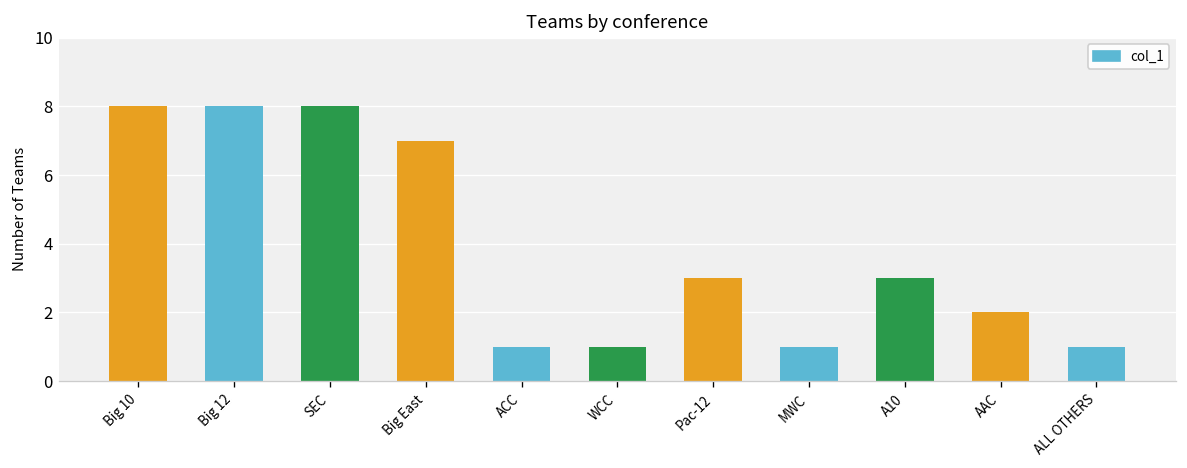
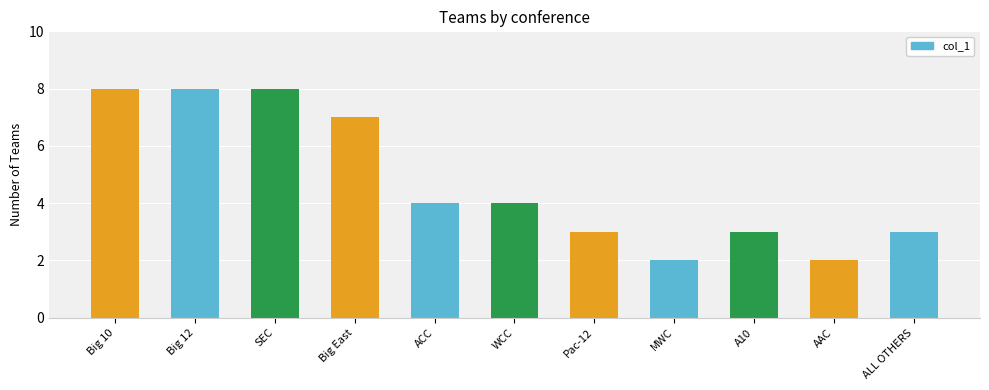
  {
    "Big 10": 8,
    "Big 12": 8,
    "SEC": 8,
    "Big East": 7,
-   "ACC": 1,
-   "WCC": 1,
+   "ACC": 4,
+   "WCC": 4,
    "Pac-12": 3,
-   "MWC": 1,
+   "MWC": 2,
    "A10": 3,
    "AAC": 2,
-   "ALL OTHERS": 1
+   "ALL OTHERS": 3
  }
